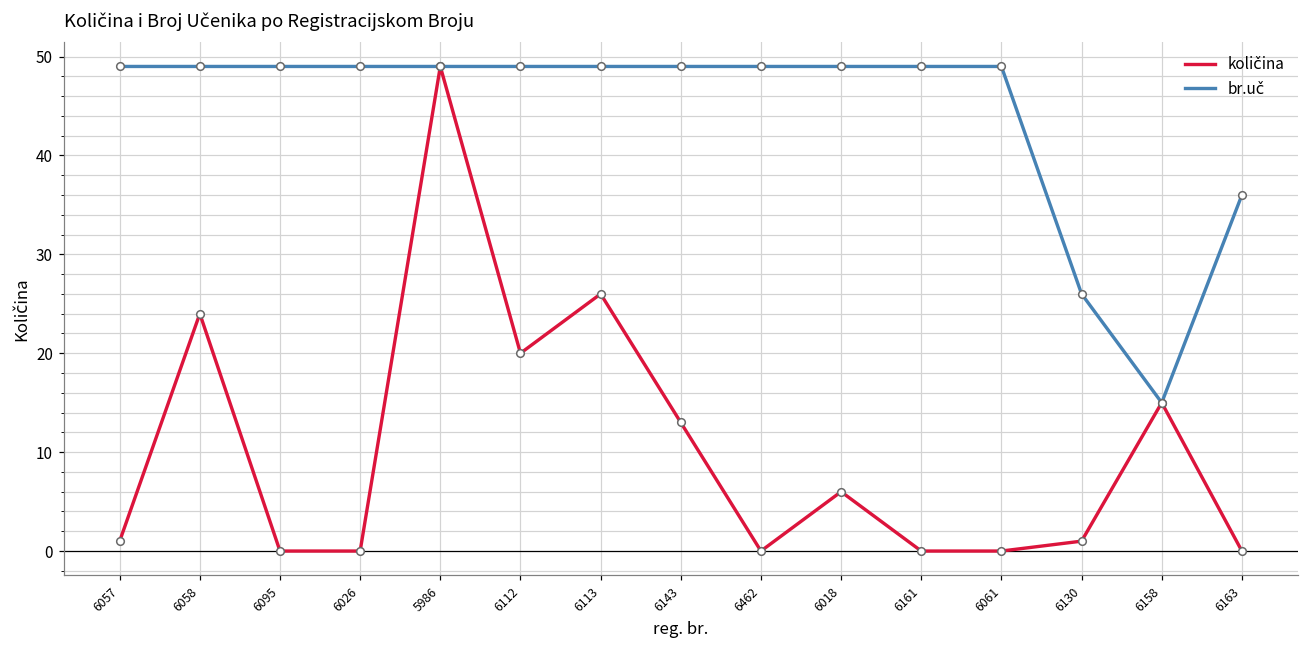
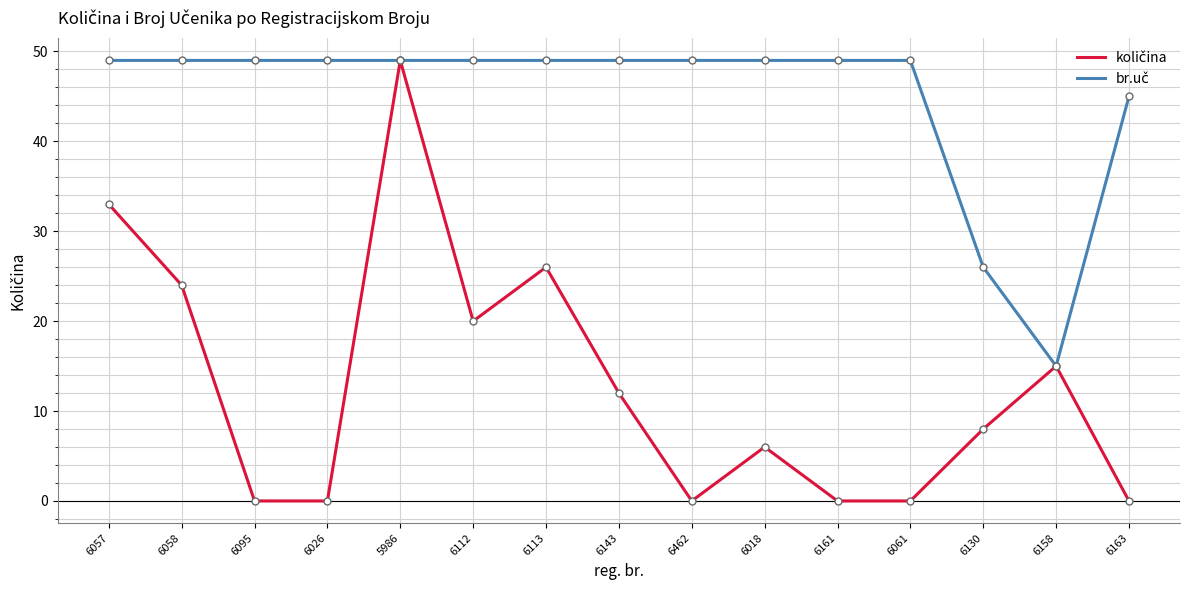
  {
    "količina": {
-     "6057": 1,
+     "6057": 33,
      "6058": 24,
      "6095": 0,
      "6026": 0,
      "6112": 20,
      "6113": 26,
-     "6143": 13,
+     "6143": 12,
      "6462": 0,
      "6018": 6,
      "6161": 0,
      "6061": 0,
-     "6130": 1,
+     "6130": 8,
      "6163": 0
    },
    "br.uč": {
      "6057": 49,
      "6058": 49,
      "6095": 49,
      "6026": 49,
      "6112": 49,
      "6113": 49,
      "6143": 49,
      "6462": 49,
      "6018": 49,
      "6161": 49,
      "6061": 49,
      "6130": 26,
-     "6163": 36
+     "6163": 45
    }
  }
